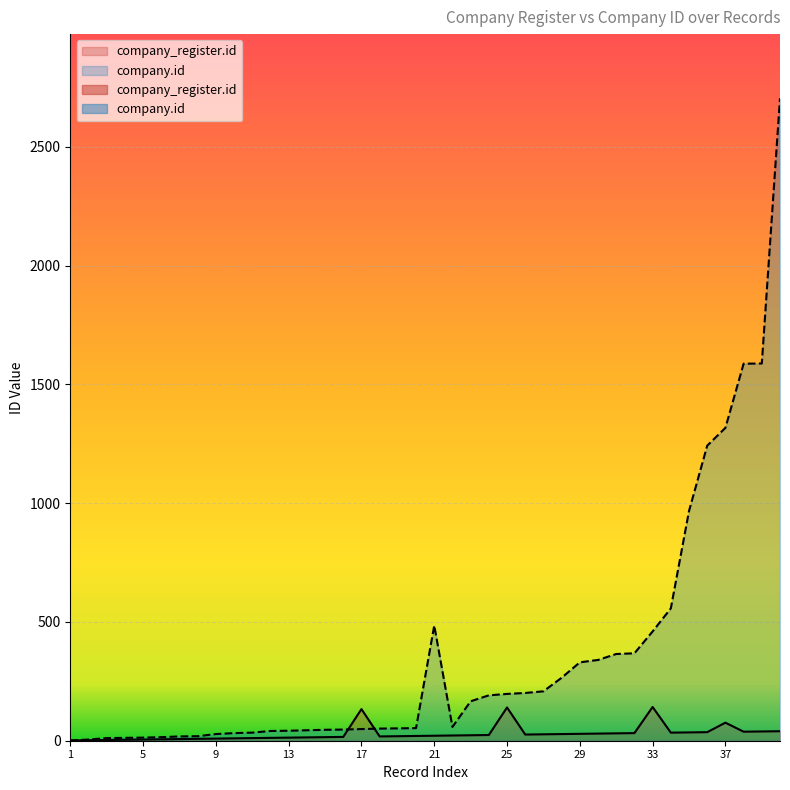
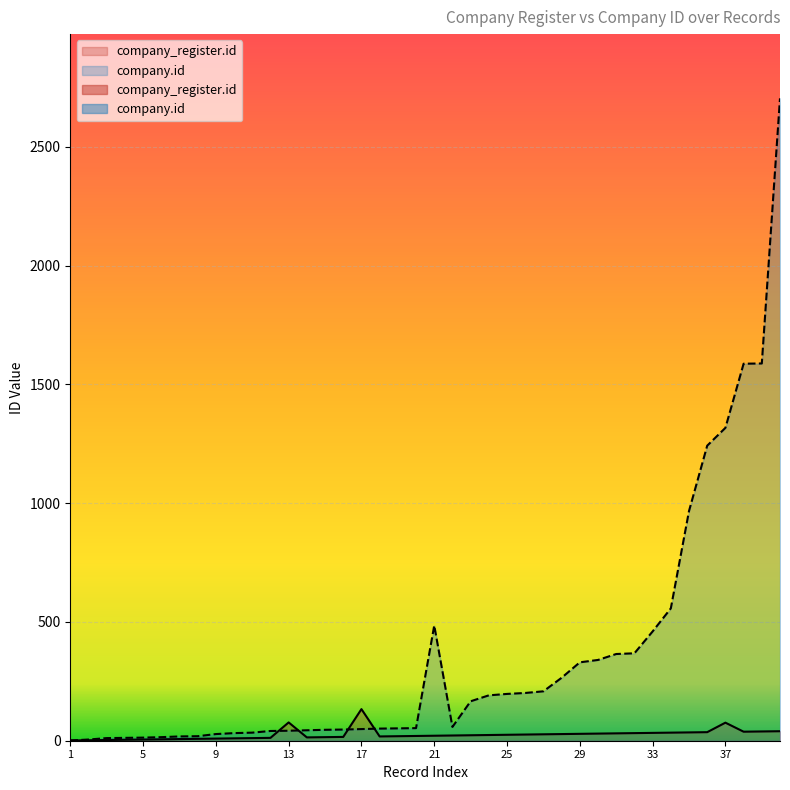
  {
    "company_register.id": {
      "9": 10,
-     "13": 10,
+     "13": 80,
      "17": 130,
      "21": 20,
-     "25": 140,
+     "25": 30,
      "29": 30,
-     "33": 140,
+     "33": 30,
      "37": 80
    },
    "company.id": {
      "9": 30,
      "13": 40,
      "17": 50,
      "21": 490,
      "25": 200,
      "29": 330,
      "33": 460,
      "37": 1320
    }
  }
